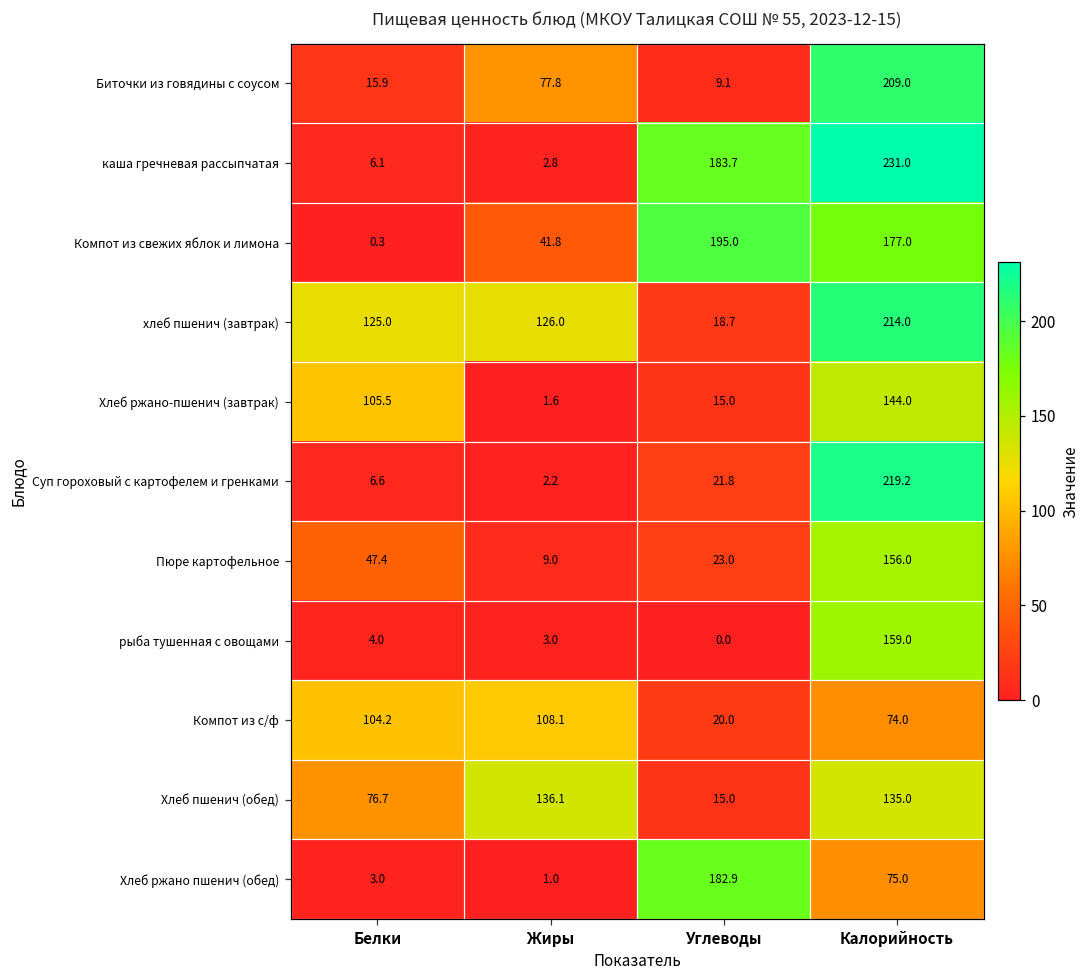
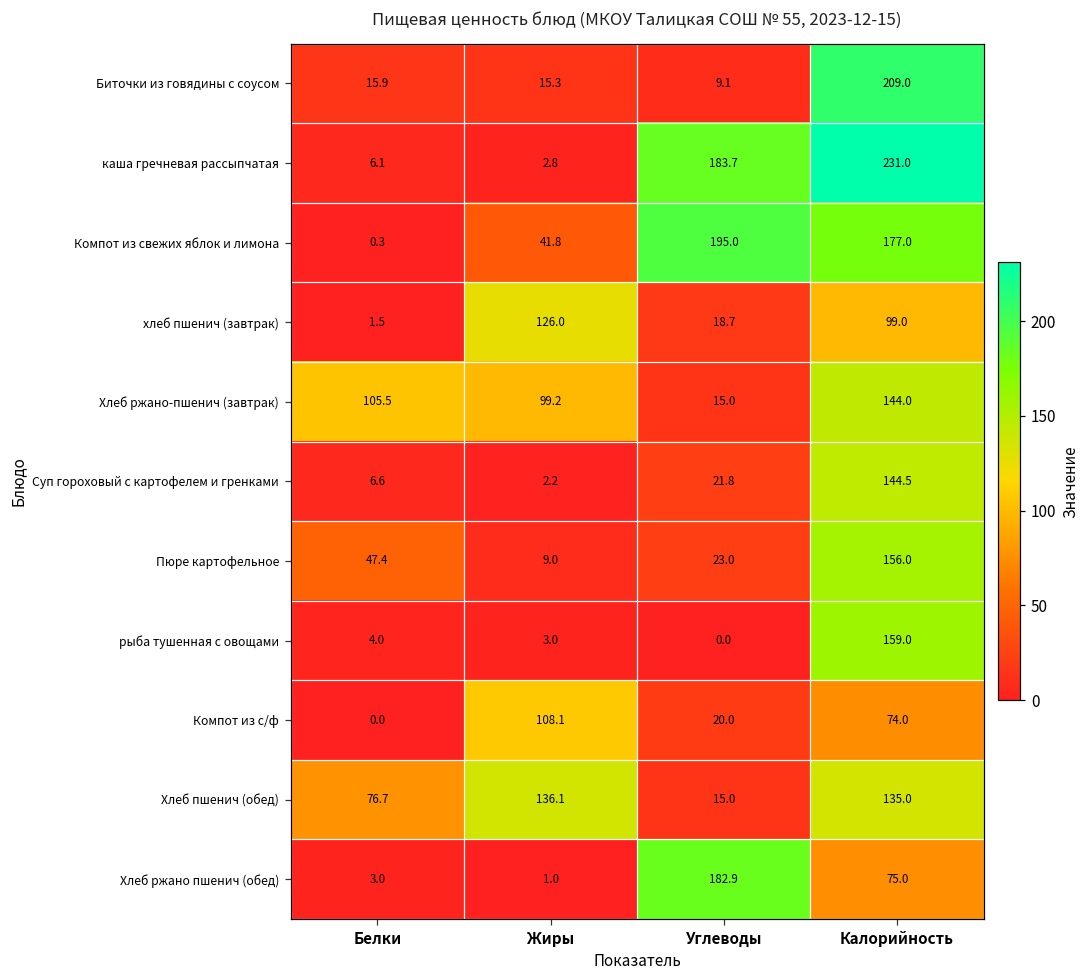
  {
    "Биточки из говядины с соусом": {
      "Белки": 15.9,
-     "Жиры": 77.8,
+     "Жиры": 15.3,
      "Углеводы": 9.1,
      "Калорийность": 209.0
    },
    "каша гречневая рассыпчатая": {
      "Белки": 6.1,
      "Жиры": 2.8,
      "Углеводы": 183.7,
      "Калорийность": 231.0
    },
    "Компот из свежих яблок и лимона": {
      "Белки": 0.3,
      "Жиры": 41.8,
      "Углеводы": 195.0,
      "Калорийность": 177.0
    },
    "хлеб пшенич (завтрак)": {
-     "Белки": 125.0,
+     "Белки": 1.5,
      "Жиры": 126.0,
      "Углеводы": 18.7,
-     "Калорийность": 214.0
+     "Калорийность": 99.0
    },
    "Хлеб ржано-пшенич (завтрак)": {
      "Белки": 105.5,
-     "Жиры": 1.6,
+     "Жиры": 99.2,
      "Углеводы": 15.0,
      "Калорийность": 144.0
    },
    "Суп гороховый с картофелем и гренками": {
      "Белки": 6.6,
      "Жиры": 2.2,
      "Углеводы": 21.8,
-     "Калорийность": 219.2
+     "Калорийность": 144.5
    },
    "Пюре картофельное": {
      "Белки": 47.4,
      "Жиры": 9.0,
      "Углеводы": 23.0,
      "Калорийность": 156.0
    },
    "рыба тушенная с овощами": {
      "Белки": 4.0,
      "Жиры": 3.0,
      "Углеводы": 0.0,
      "Калорийность": 159.0
    },
    "Компот из с/ф": {
-     "Белки": 104.2,
+     "Белки": 0.0,
      "Жиры": 108.1,
      "Углеводы": 20.0,
      "Калорийность": 74.0
    },
    "Хлеб пшенич (обед)": {
      "Белки": 76.7,
      "Жиры": 136.1,
      "Углеводы": 15.0,
      "Калорийность": 135.0
    },
    "Хлеб ржано пшенич (обед)": {
      "Белки": 3.0,
      "Жиры": 1.0,
      "Углеводы": 182.9,
      "Калорийность": 75.0
    }
  }
